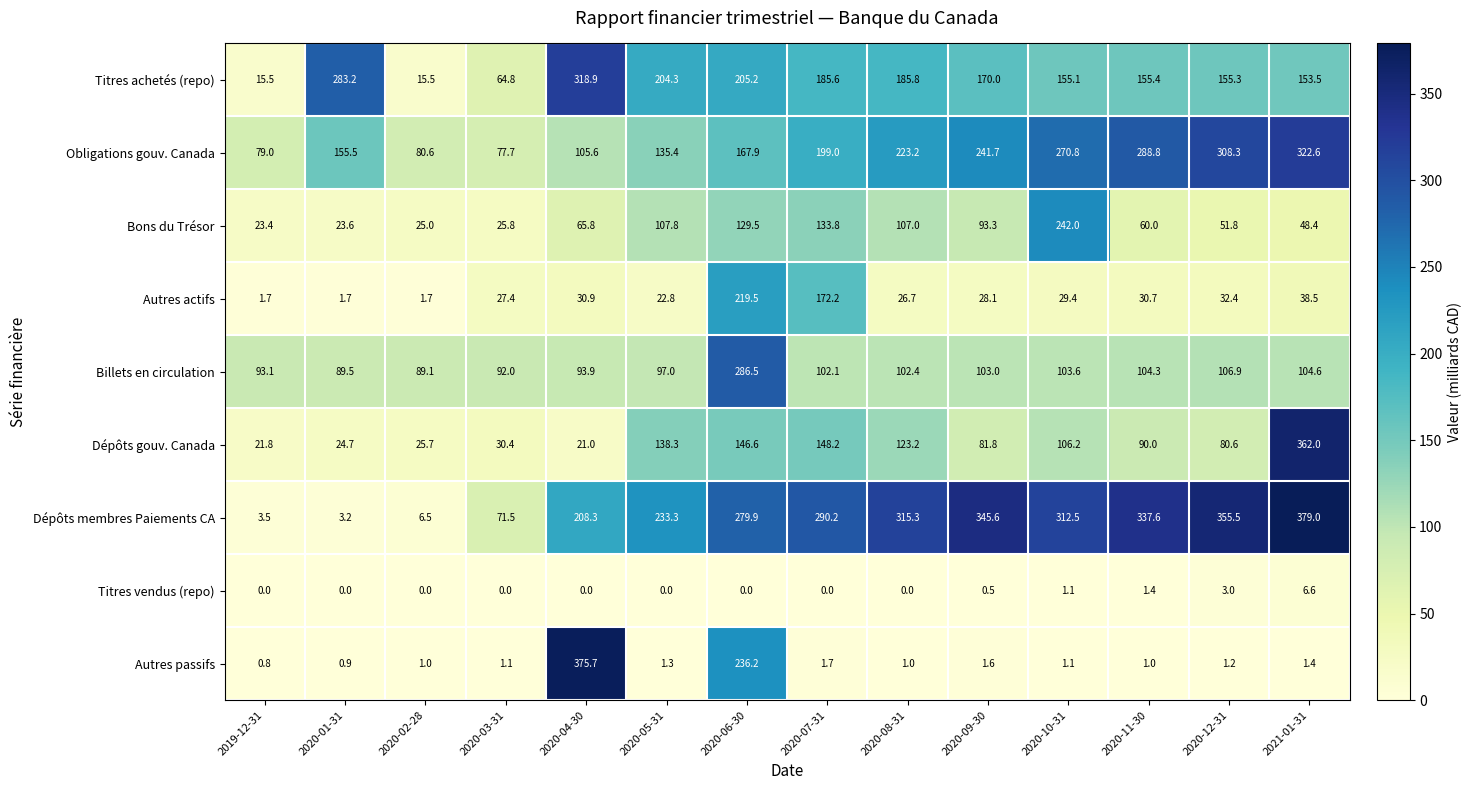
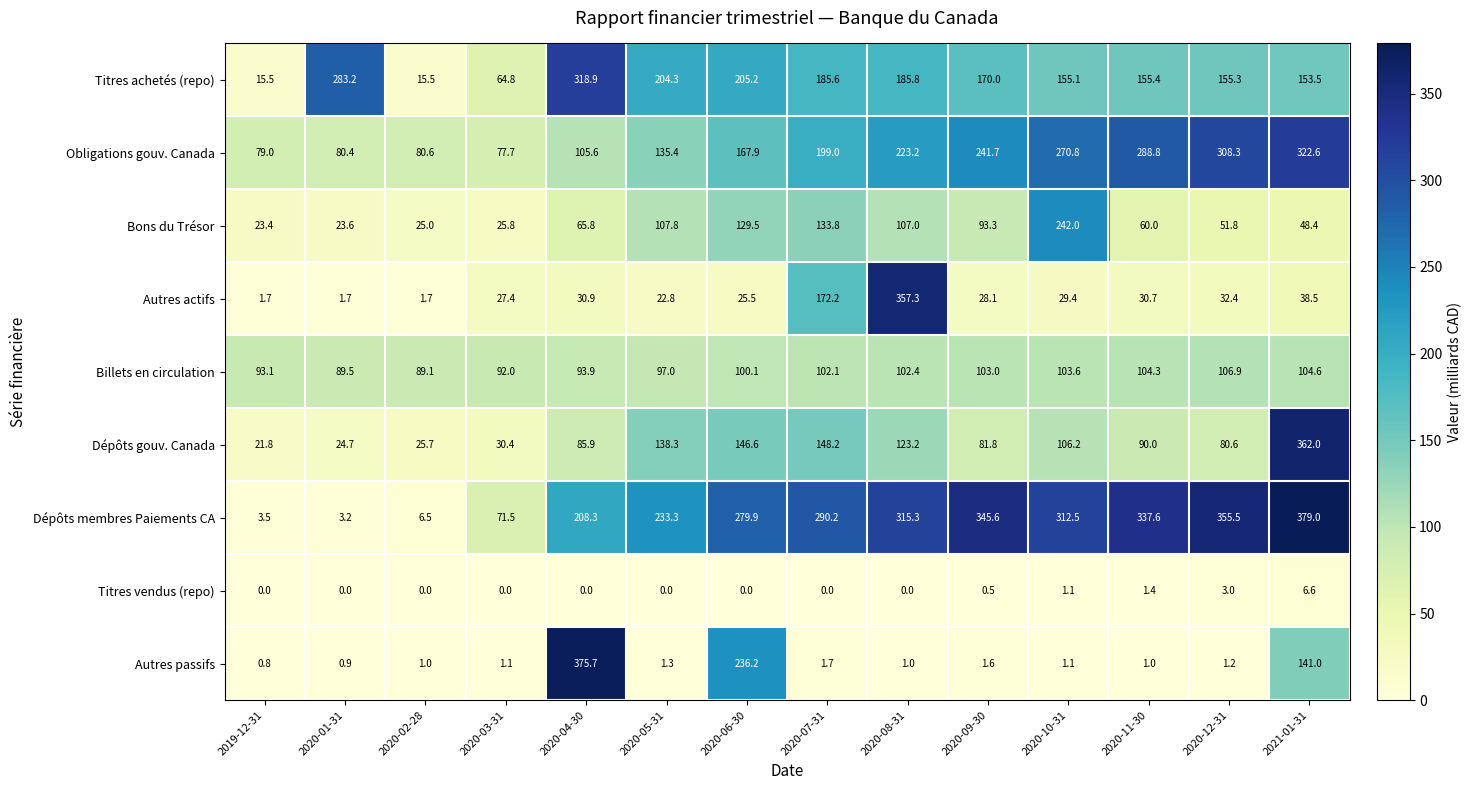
  {
    "Titres achetés (repo)": {
      "2019-12-31": 15.5,
      "2020-01-31": 283.2,
      "2020-02-28": 15.5,
      "2020-03-31": 64.8,
      "2020-04-30": 318.9,
      "2020-05-31": 204.3,
      "2020-06-30": 205.2,
      "2020-07-31": 185.6,
      "2020-08-31": 185.8,
      "2020-09-30": 170.0,
      "2020-10-31": 155.1,
      "2020-11-30": 155.4,
      "2020-12-31": 155.3,
      "2021-01-31": 153.5
    },
    "Obligations gouv. Canada": {
      "2019-12-31": 79.0,
-     "2020-01-31": 155.5,
+     "2020-01-31": 80.4,
      "2020-02-28": 80.6,
      "2020-03-31": 77.7,
      "2020-04-30": 105.6,
      "2020-05-31": 135.4,
      "2020-06-30": 167.9,
      "2020-07-31": 199.0,
      "2020-08-31": 223.2,
      "2020-09-30": 241.7,
      "2020-10-31": 270.8,
      "2020-11-30": 288.8,
      "2020-12-31": 308.3,
      "2021-01-31": 322.6
    },
    "Bons du Trésor": {
      "2019-12-31": 23.4,
      "2020-01-31": 23.6,
      "2020-02-28": 25.0,
      "2020-03-31": 25.8,
      "2020-04-30": 65.8,
      "2020-05-31": 107.8,
      "2020-06-30": 129.5,
      "2020-07-31": 133.8,
      "2020-08-31": 107.0,
      "2020-09-30": 93.3,
      "2020-10-31": 242.0,
      "2020-11-30": 60.0,
      "2020-12-31": 51.8,
      "2021-01-31": 48.4
    },
    "Autres actifs": {
      "2019-12-31": 1.7,
      "2020-01-31": 1.7,
      "2020-02-28": 1.7,
      "2020-03-31": 27.4,
      "2020-04-30": 30.9,
      "2020-05-31": 22.8,
-     "2020-06-30": 219.5,
+     "2020-06-30": 25.5,
      "2020-07-31": 172.2,
-     "2020-08-31": 26.7,
+     "2020-08-31": 357.3,
      "2020-09-30": 28.1,
      "2020-10-31": 29.4,
      "2020-11-30": 30.7,
      "2020-12-31": 32.4,
      "2021-01-31": 38.5
    },
    "Billets en circulation": {
      "2019-12-31": 93.1,
      "2020-01-31": 89.5,
      "2020-02-28": 89.1,
      "2020-03-31": 92.0,
      "2020-04-30": 93.9,
      "2020-05-31": 97.0,
-     "2020-06-30": 286.5,
+     "2020-06-30": 100.1,
      "2020-07-31": 102.1,
      "2020-08-31": 102.4,
      "2020-09-30": 103.0,
      "2020-10-31": 103.6,
      "2020-11-30": 104.3,
      "2020-12-31": 106.9,
      "2021-01-31": 104.6
    },
    "Dépôts gouv. Canada": {
      "2019-12-31": 21.8,
      "2020-01-31": 24.7,
      "2020-02-28": 25.7,
      "2020-03-31": 30.4,
-     "2020-04-30": 21.0,
+     "2020-04-30": 85.9,
      "2020-05-31": 138.3,
      "2020-06-30": 146.6,
      "2020-07-31": 148.2,
      "2020-08-31": 123.2,
      "2020-09-30": 81.8,
      "2020-10-31": 106.2,
      "2020-11-30": 90.0,
      "2020-12-31": 80.6,
      "2021-01-31": 362.0
    },
    "Dépôts membres Paiements CA": {
      "2019-12-31": 3.5,
      "2020-01-31": 3.2,
      "2020-02-28": 6.5,
      "2020-03-31": 71.5,
      "2020-04-30": 208.3,
      "2020-05-31": 233.3,
      "2020-06-30": 279.9,
      "2020-07-31": 290.2,
      "2020-08-31": 315.3,
      "2020-09-30": 345.6,
      "2020-10-31": 312.5,
      "2020-11-30": 337.6,
      "2020-12-31": 355.5,
      "2021-01-31": 379.0
    },
    "Titres vendus (repo)": {
      "2019-12-31": 0.0,
      "2020-01-31": 0.0,
      "2020-02-28": 0.0,
      "2020-03-31": 0.0,
      "2020-04-30": 0.0,
      "2020-05-31": 0.0,
      "2020-06-30": 0.0,
      "2020-07-31": 0.0,
      "2020-08-31": 0.0,
      "2020-09-30": 0.5,
      "2020-10-31": 1.1,
      "2020-11-30": 1.4,
      "2020-12-31": 3.0,
      "2021-01-31": 6.6
    },
    "Autres passifs": {
      "2019-12-31": 0.8,
      "2020-01-31": 0.9,
      "2020-02-28": 1.0,
      "2020-03-31": 1.1,
      "2020-04-30": 375.7,
      "2020-05-31": 1.3,
      "2020-06-30": 236.2,
      "2020-07-31": 1.7,
      "2020-08-31": 1.0,
      "2020-09-30": 1.6,
      "2020-10-31": 1.1,
      "2020-11-30": 1.0,
      "2020-12-31": 1.2,
-     "2021-01-31": 1.4
+     "2021-01-31": 141.0
    }
  }
